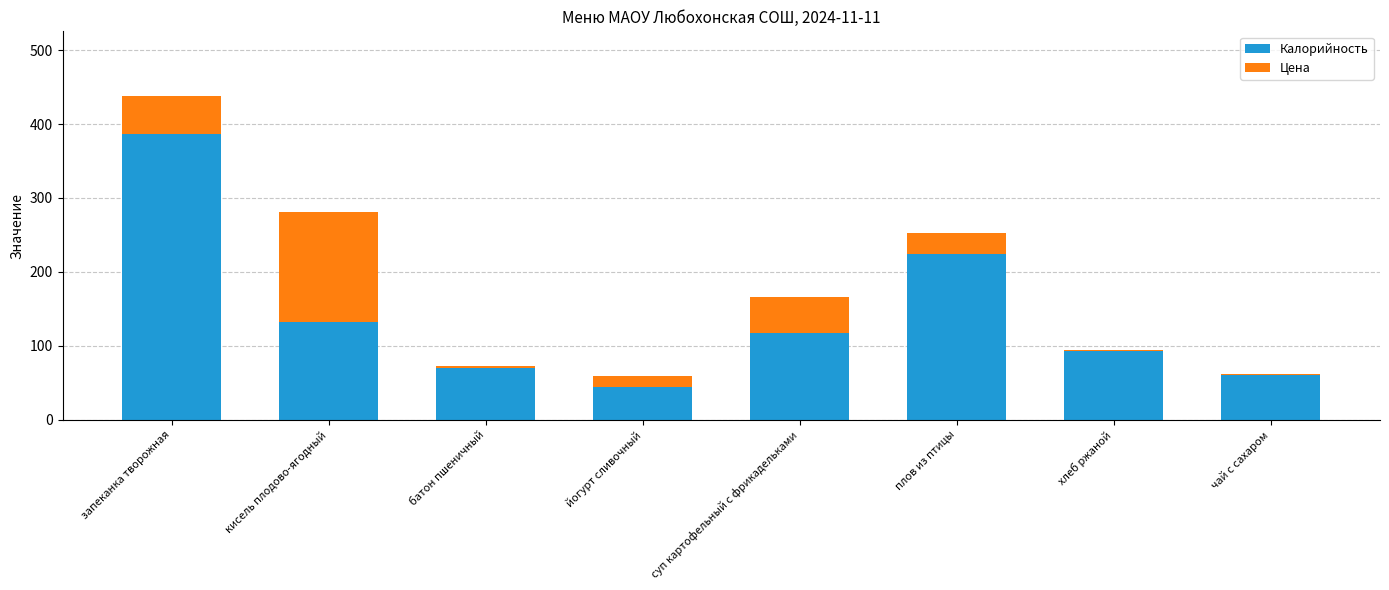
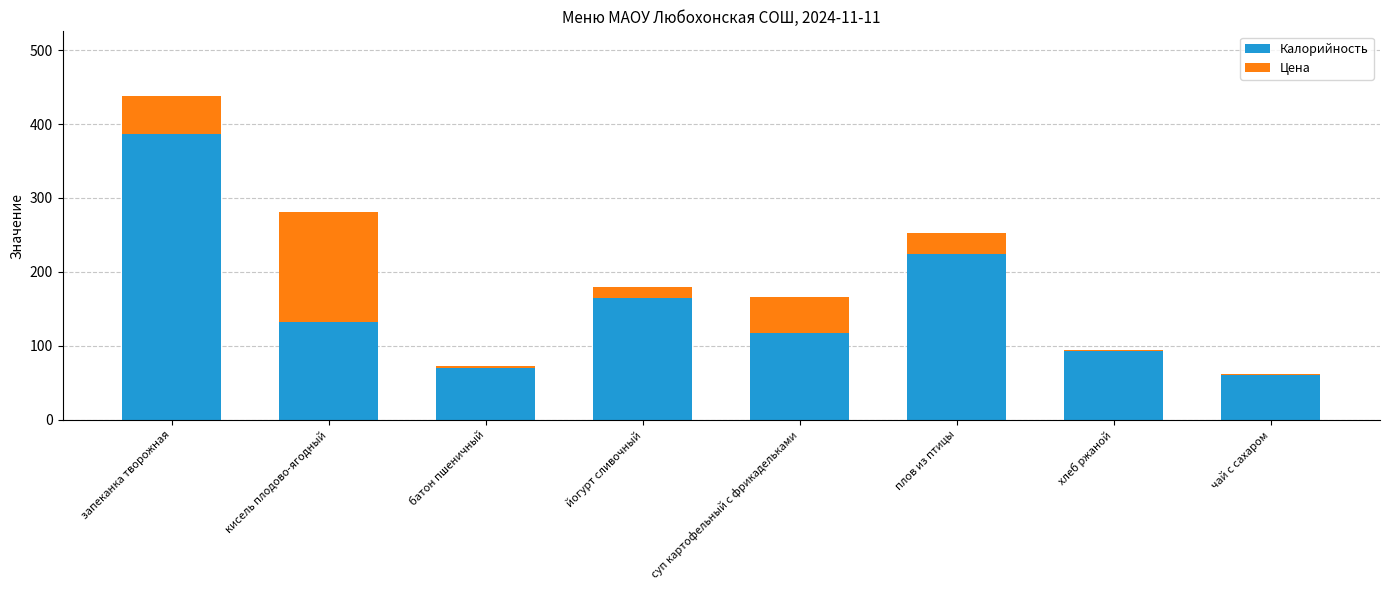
  {
    "Калорийность": {
      "запеканка творожная": 390,
      "кисель плодово-ягодный": 130,
      "батон пшеничный": 70,
-     "йогурт сливочный": 50,
+     "йогурт сливочный": 170,
      "суп картофельный с фрикадельками": 120,
      "плов из птицы": 220,
      "хлеб ржаной": 90,
      "чай с сахаром": 60
    },
    "Цена": {
      "запеканка творожная": 50,
      "кисель плодово-ягодный": 150,
      "йогурт сливочный": 20,
      "суп картофельный с фрикадельками": 50,
      "плов из птицы": 30
    }
  }
